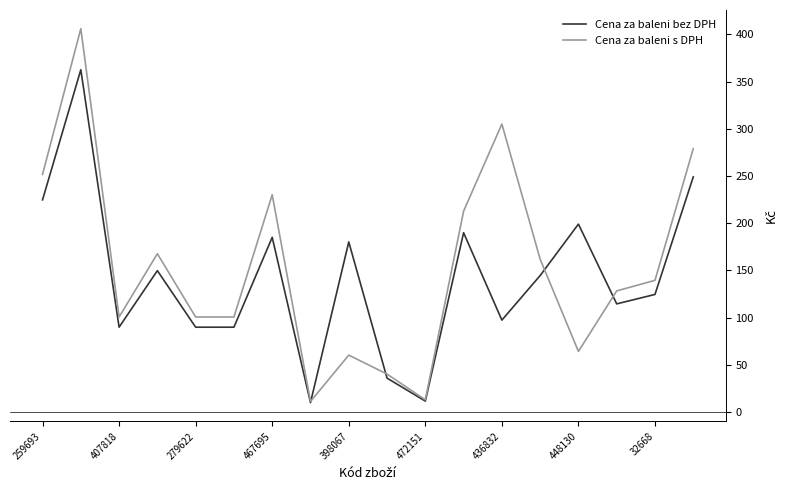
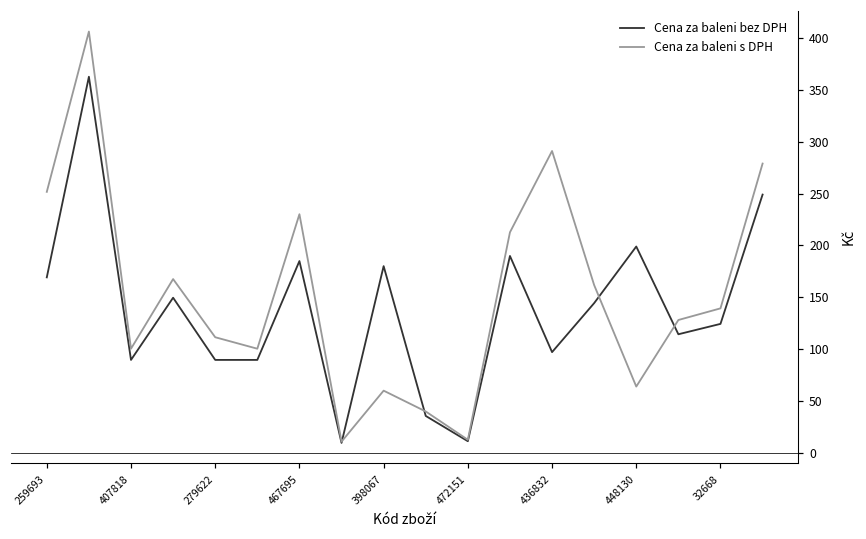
  {
    "Cena za baleni bez DPH": {
-     "259693": 220,
+     "259693": 170,
      "407818": 90,
      "279622": 90,
      "467695": 190,
      "398067": 180,
      "436832": 100,
      "448130": 200,
      "32668": 120
    },
    "Cena za baleni s DPH": {
      "259693": 250,
      "407818": 100,
-     "279622": 100,
+     "279622": 110,
      "467695": 230,
      "398067": 60,
-     "436832": 310,
+     "436832": 290,
      "448130": 60,
      "32668": 140
    }
  }
